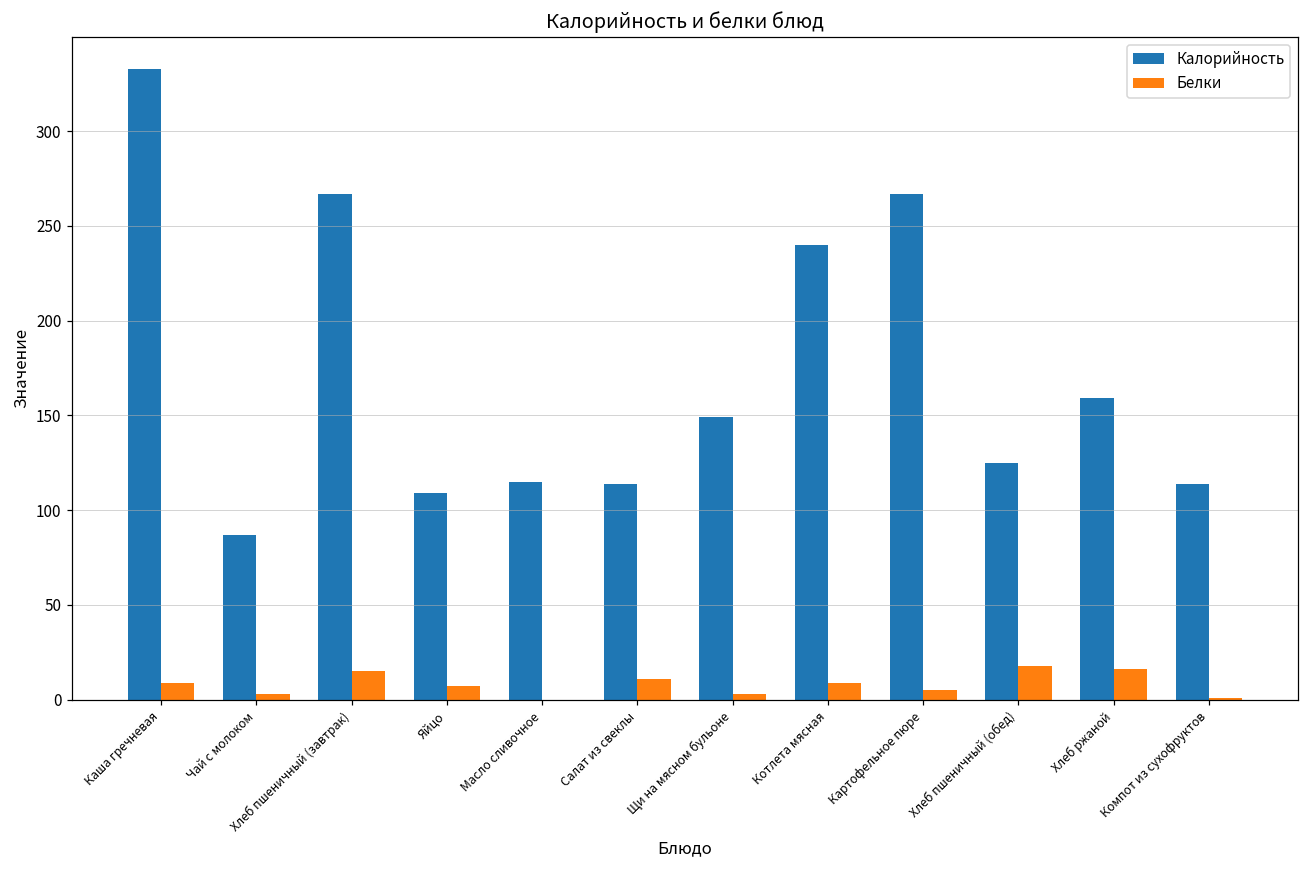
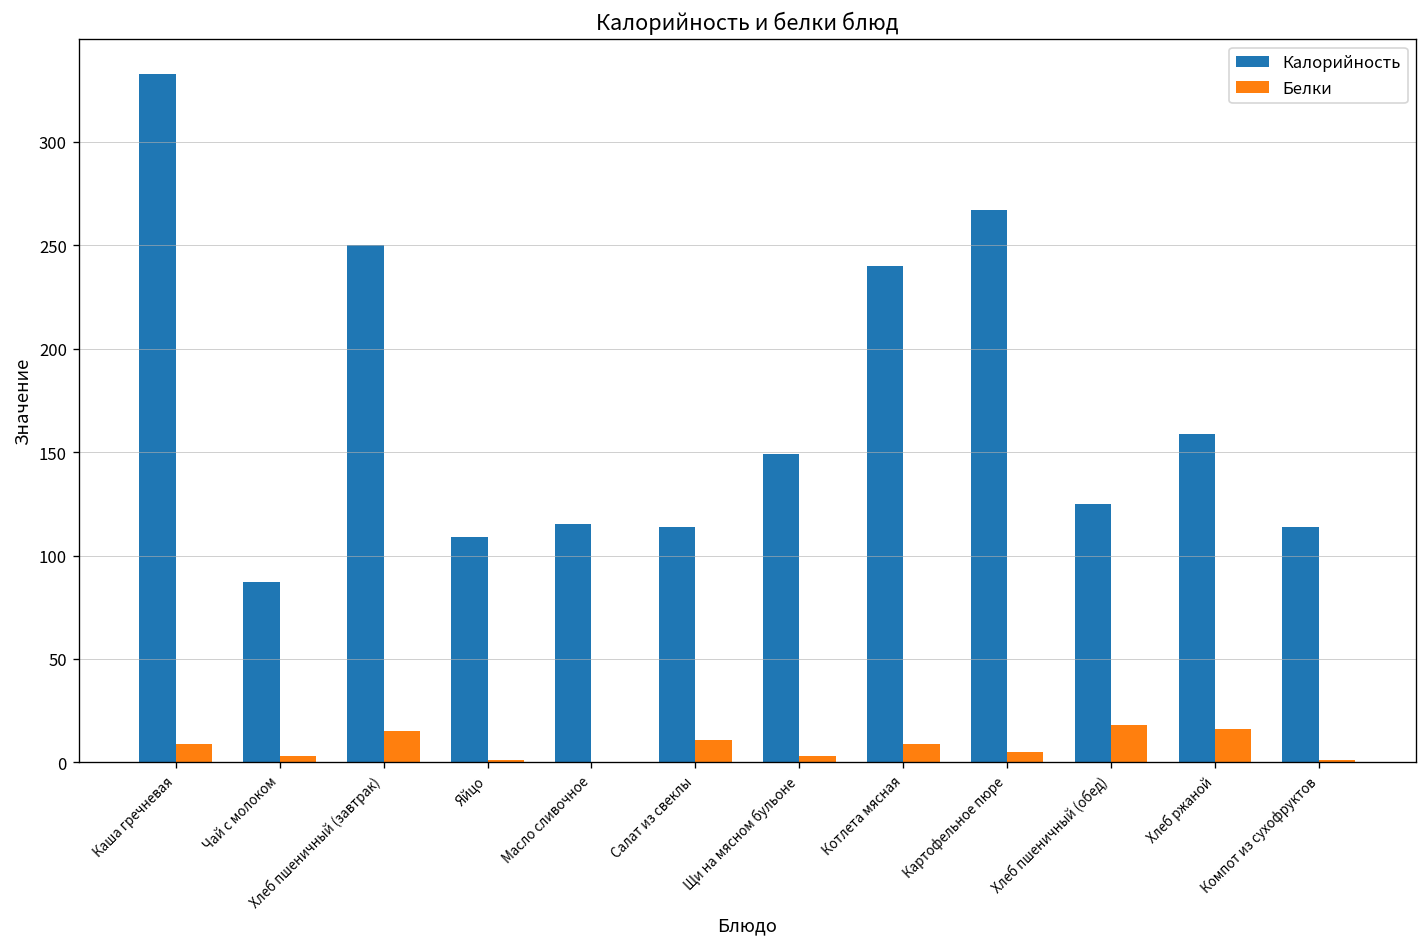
  {
    "Калорийность": {
      "Каша гречневая": 333,
      "Чай с молоком": 87,
-     "Хлеб пшеничный (завтрак)": 267,
+     "Хлеб пшеничный (завтрак)": 250,
      "Яйцо": 109,
      "Масло сливочное": 115,
      "Салат из свеклы": 114,
      "Щи на мясном бульоне": 149,
      "Котлета мясная": 240,
      "Картофельное пюре": 267,
      "Хлеб пшеничный (обед)": 125,
      "Хлеб ржаной": 159,
      "Компот из сухофруктов": 114
    },
    "Белки": {
      "Каша гречневая": 9,
      "Чай с молоком": 3,
      "Хлеб пшеничный (завтрак)": 15,
-     "Яйцо": 7,
+     "Яйцо": 1,
      "Масло сливочное": 0,
      "Салат из свеклы": 11,
      "Щи на мясном бульоне": 3,
      "Котлета мясная": 9,
      "Картофельное пюре": 5,
      "Хлеб пшеничный (обед)": 18,
      "Хлеб ржаной": 16
    }
  }
